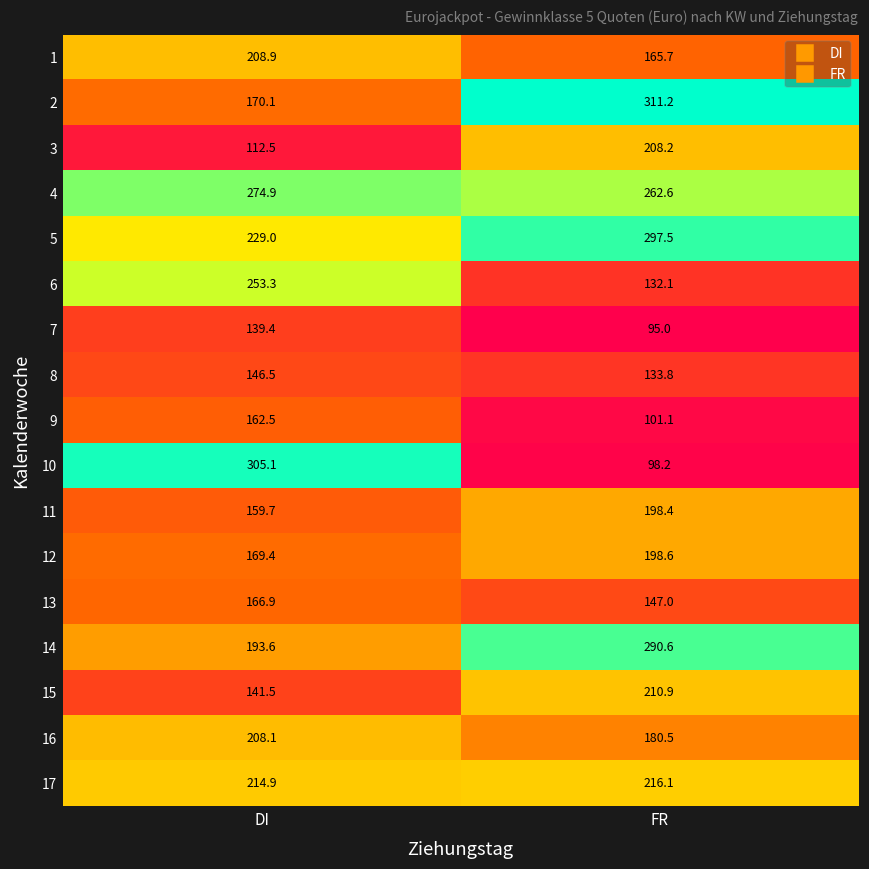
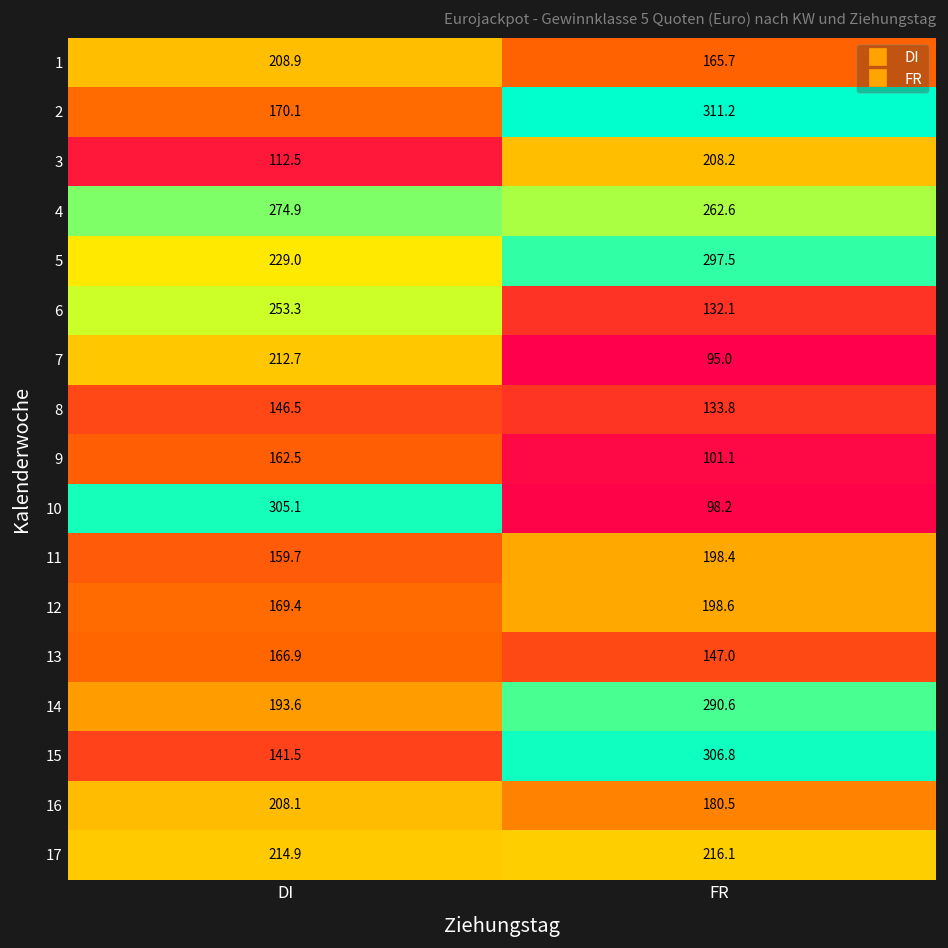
  {
    "1": {
      "DI": 208.9,
      "FR": 165.7
    },
    "2": {
      "DI": 170.1,
      "FR": 311.2
    },
    "3": {
      "DI": 112.5,
      "FR": 208.2
    },
    "4": {
      "DI": 274.9,
      "FR": 262.6
    },
    "5": {
      "DI": 229.0,
      "FR": 297.5
    },
    "6": {
      "DI": 253.3,
      "FR": 132.1
    },
    "7": {
-     "DI": 139.4,
+     "DI": 212.7,
      "FR": 95.0
    },
    "8": {
      "DI": 146.5,
      "FR": 133.8
    },
    "9": {
      "DI": 162.5,
      "FR": 101.1
    },
    "10": {
      "DI": 305.1,
      "FR": 98.2
    },
    "11": {
      "DI": 159.7,
      "FR": 198.4
    },
    "12": {
      "DI": 169.4,
      "FR": 198.6
    },
    "13": {
      "DI": 166.9,
      "FR": 147.0
    },
    "14": {
      "DI": 193.6,
      "FR": 290.6
    },
    "15": {
      "DI": 141.5,
-     "FR": 210.9
+     "FR": 306.8
    },
    "16": {
      "DI": 208.1,
      "FR": 180.5
    },
    "17": {
      "DI": 214.9,
      "FR": 216.1
    }
  }
